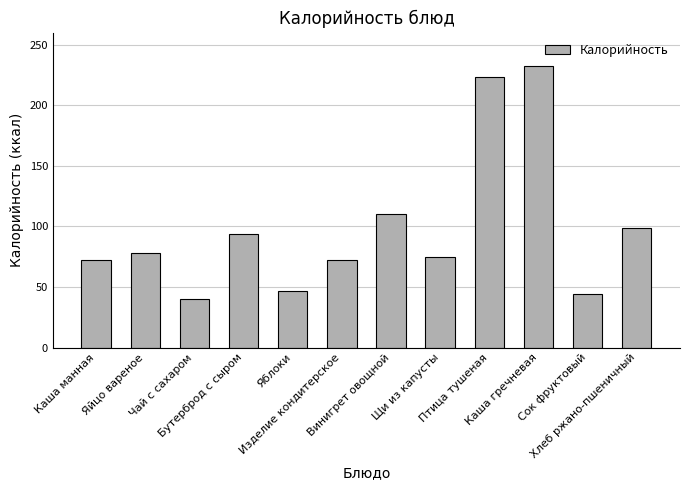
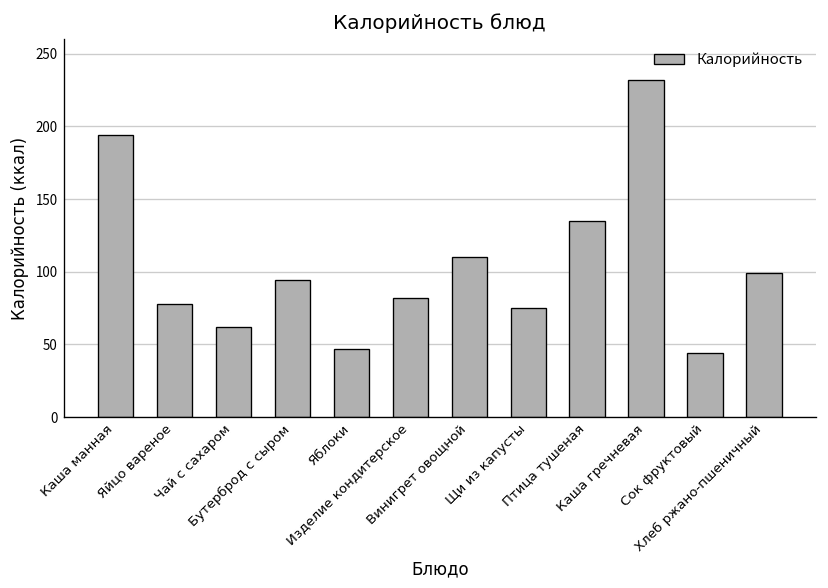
  {
-   "Каша манная": 72,
+   "Каша манная": 194,
    "Яйцо вареное": 78,
-   "Чай с сахаром": 40,
+   "Чай с сахаром": 62,
    "Бутерброд с сыром": 94,
    "Яблоки": 47,
-   "Изделие кондитерское": 72,
+   "Изделие кондитерское": 82,
    "Винигрет овощной": 110,
    "Щи из капусты": 75,
-   "Птица тушеная": 223,
+   "Птица тушеная": 135,
    "Каша гречневая": 232,
    "Сок фруктовый": 44,
    "Хлеб ржано-пшеничный": 99
  }
